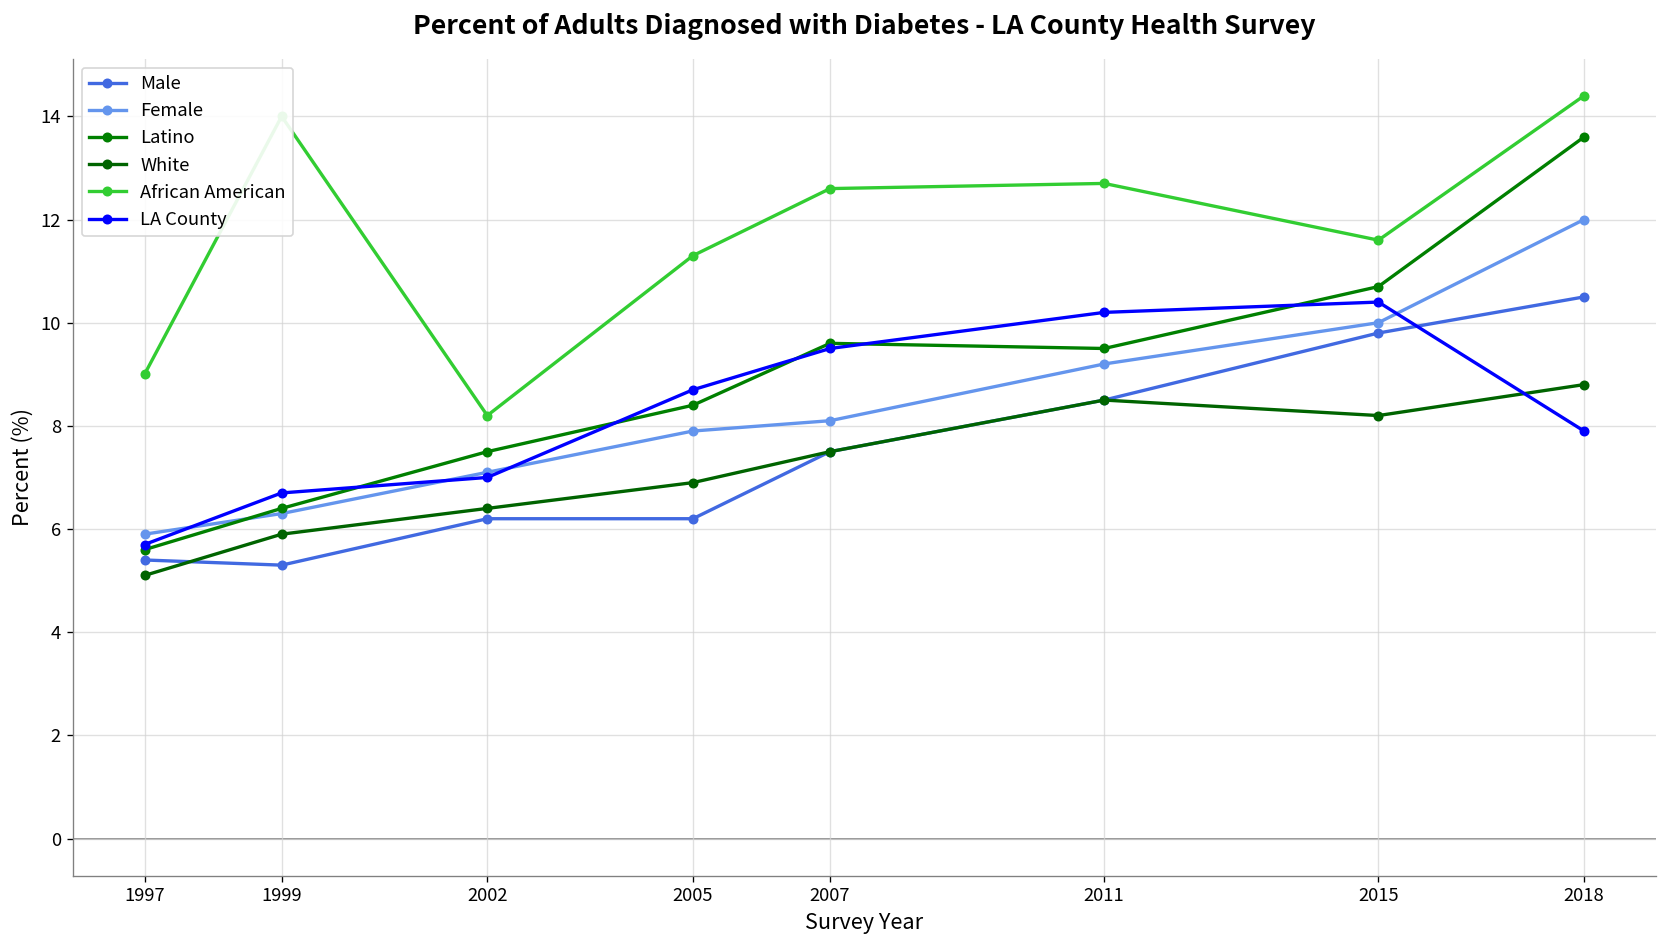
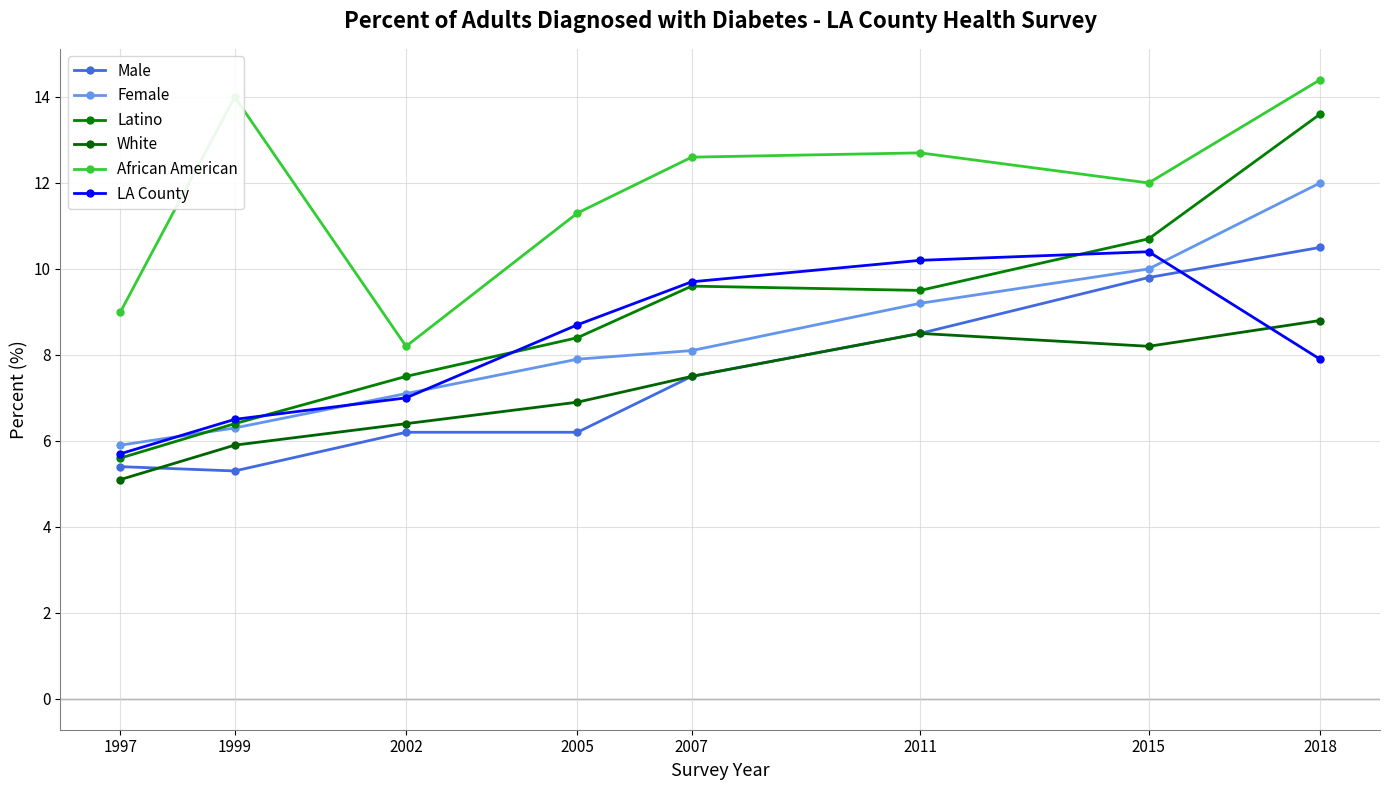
  {
    "African American": {
      "1997": 9.0,
      "2002": 8.2,
      "2005": 11.3,
      "2007": 12.6,
      "2011": 12.7,
-     "2015": 11.6,
+     "2015": 12.0,
      "2018": 14.4
    },
    "LA County": {
      "1997": 5.7,
-     "1999": 6.7,
+     "1999": 6.5,
      "2002": 7.0,
      "2005": 8.7,
-     "2007": 9.5,
+     "2007": 9.7,
      "2011": 10.2,
      "2015": 10.4,
      "2018": 7.9
    }
  }
